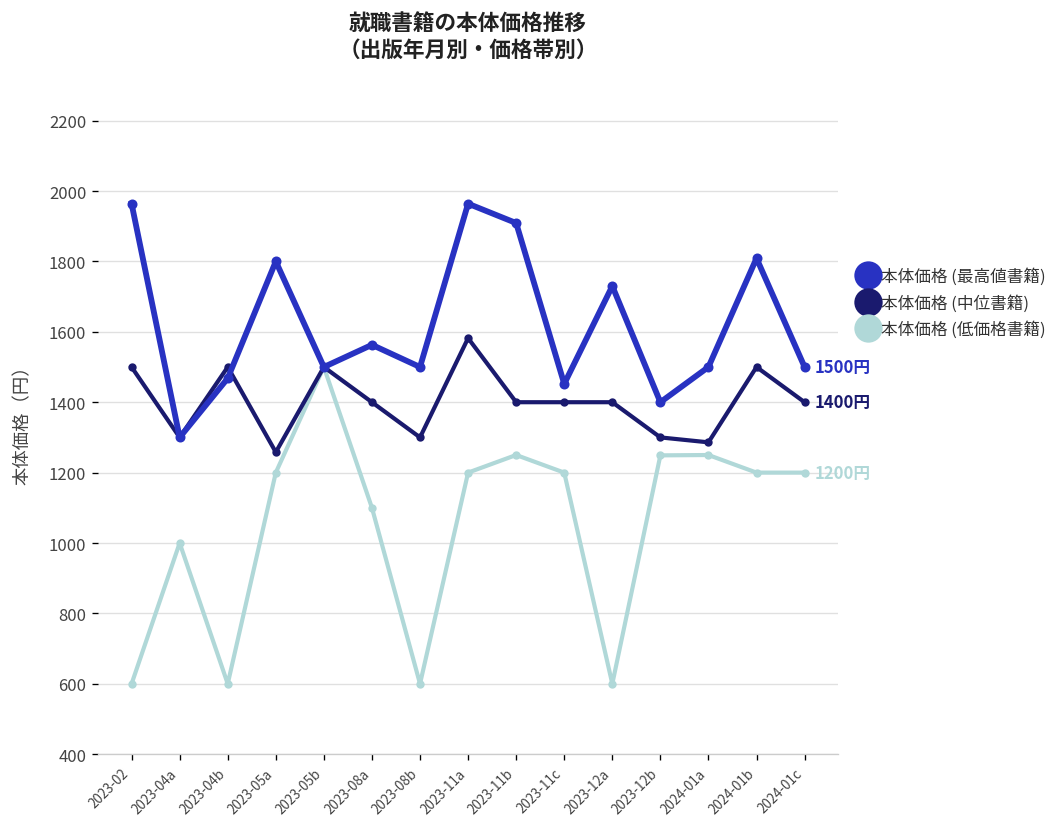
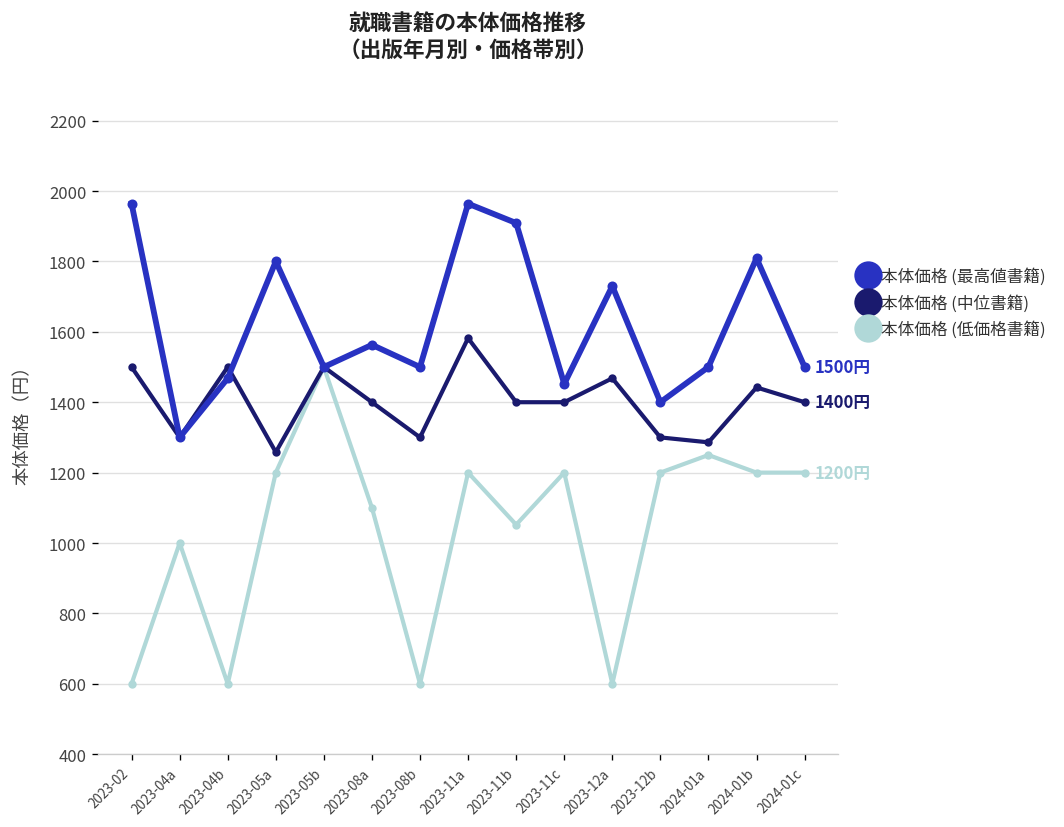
  {
    "本体価格 (最高値書籍)": {
      "2024-01c": "1500円"
    },
    "本体価格 (中位書籍)": {
      "2023-02": "1500",
      "2023-04b": "1500",
      "2023-05a": "1260",
      "2023-08a": "1400",
      "2023-08b": "1300",
      "2023-11a": "1580",
      "2023-11b": "1400",
      "2023-11c": "1400",
-     "2023-12a": "1400",
+     "2023-12a": "1470",
      "2023-12b": "1300",
      "2024-01a": "1290",
-     "2024-01b": "1500"
+     "2024-01b": "1440"
    },
    "本体価格 (低価格書籍)": {
      "2023-02": "600",
      "2023-04a": "1000",
      "2023-04b": "600",
      "2023-05a": "1200",
      "2023-08a": "1100",
      "2023-08b": "600",
      "2023-11a": "1200",
-     "2023-11b": "1250",
+     "2023-11b": "1050",
      "2023-11c": "1200",
      "2023-12a": "600",
-     "2023-12b": "1250",
+     "2023-12b": "1200",
      "2024-01a": "1250",
      "2024-01b": "1200"
    }
  }
